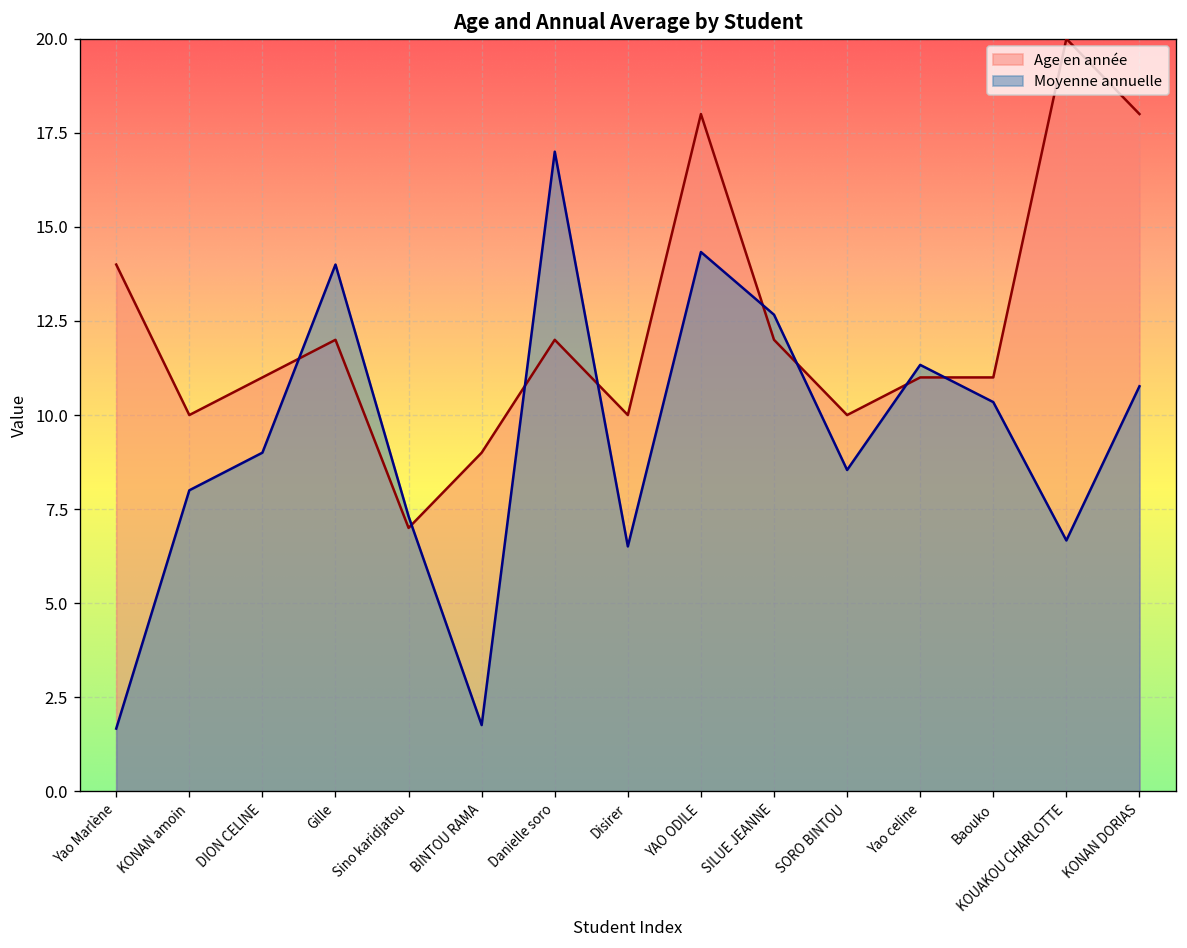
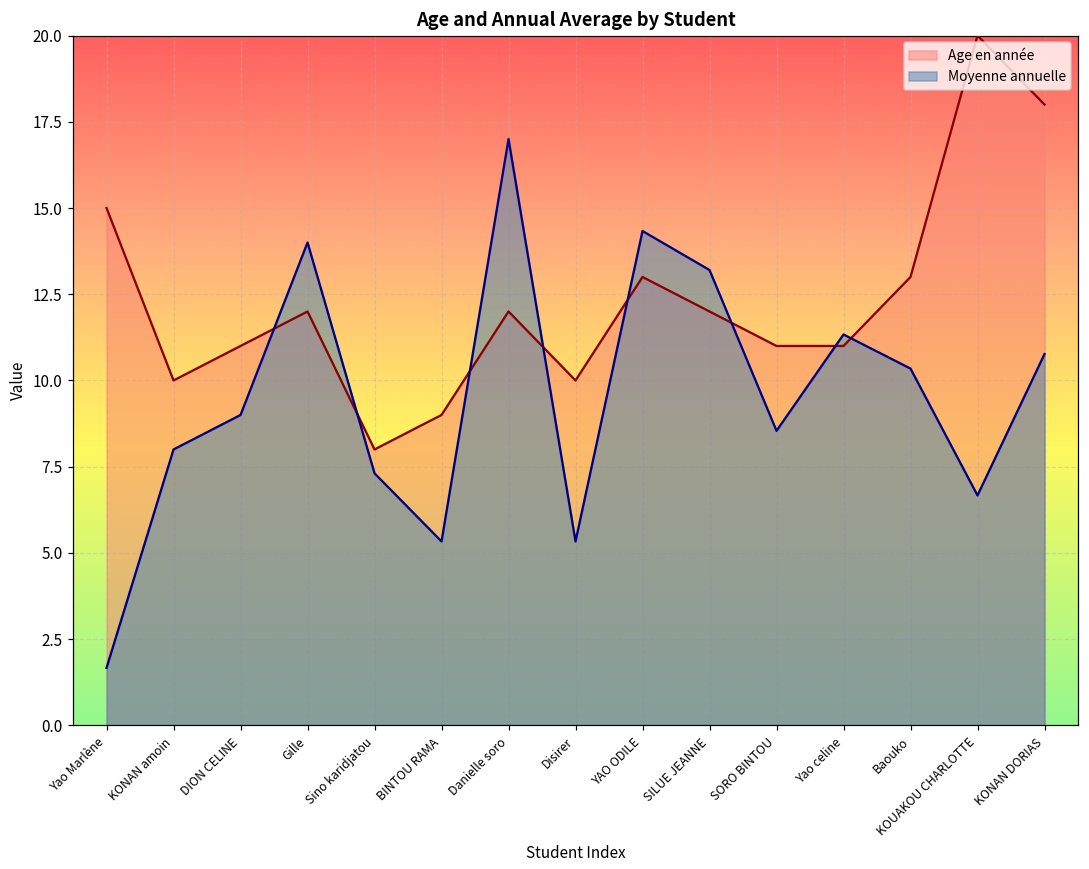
  {
    "Age en année": {
-     "Yao Marlène": 14,
+     "Yao Marlène": 15,
      "KONAN amoin": 10,
      "DION CELINE": 11,
      "Gille": 12,
-     "Sino karidjatou": 7,
+     "Sino karidjatou": 8,
      "BINTOU RAMA": 9,
      "Danielle soro": 12,
      "Disirer": 10,
-     "YAO ODILE": 18,
+     "YAO ODILE": 13,
      "SILUE JEANNE": 12,
-     "SORO BINTOU": 10,
+     "SORO BINTOU": 11,
      "Yao celine": 11,
-     "Baouko": 11,
+     "Baouko": 13,
      "KOUAKOU CHARLOTTE": 20,
      "KONAN DORIAS": 18
    },
    "Moyenne annuelle": {
      "Yao Marlène": 1.7,
      "KONAN amoin": 8.0,
      "DION CELINE": 9.0,
      "Gille": 14.0,
      "Sino karidjatou": 7.3,
-     "BINTOU RAMA": 1.8,
+     "BINTOU RAMA": 5.3,
      "Danielle soro": 17.0,
-     "Disirer": 6.5,
+     "Disirer": 5.3,
      "YAO ODILE": 14.3,
-     "SILUE JEANNE": 12.7,
+     "SILUE JEANNE": 13.2,
      "SORO BINTOU": 8.5,
      "Yao celine": 11.3,
      "Baouko": 10.3,
      "KOUAKOU CHARLOTTE": 6.7,
      "KONAN DORIAS": 10.8
    }
  }
